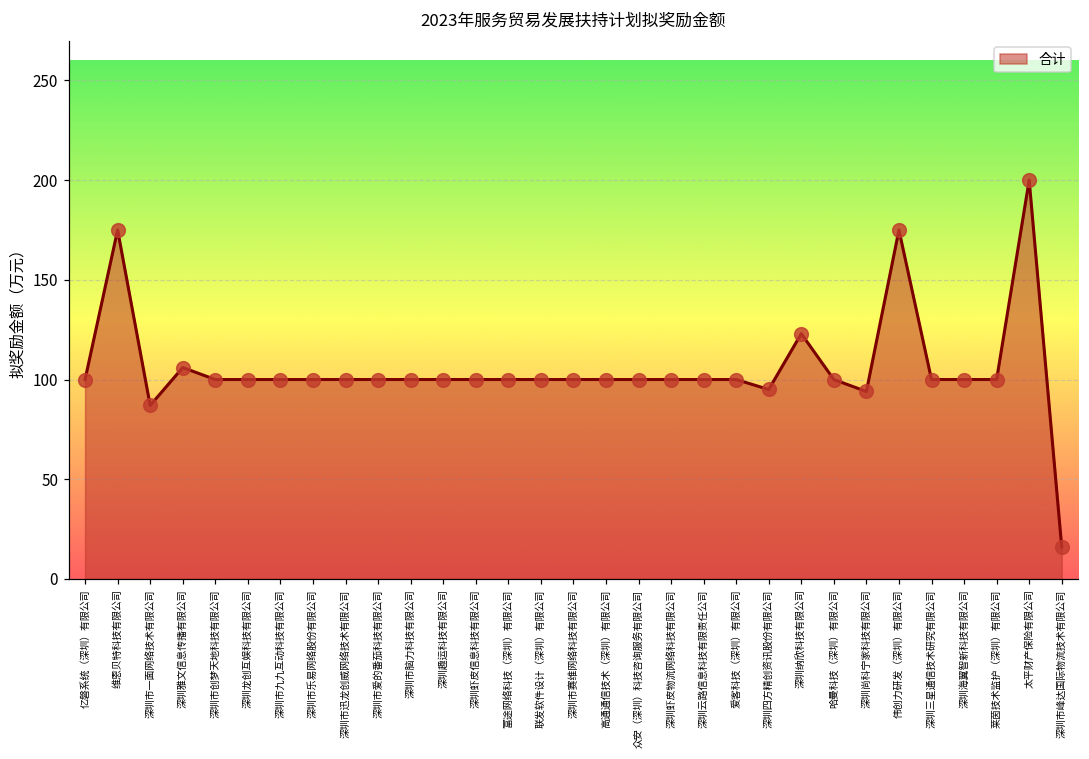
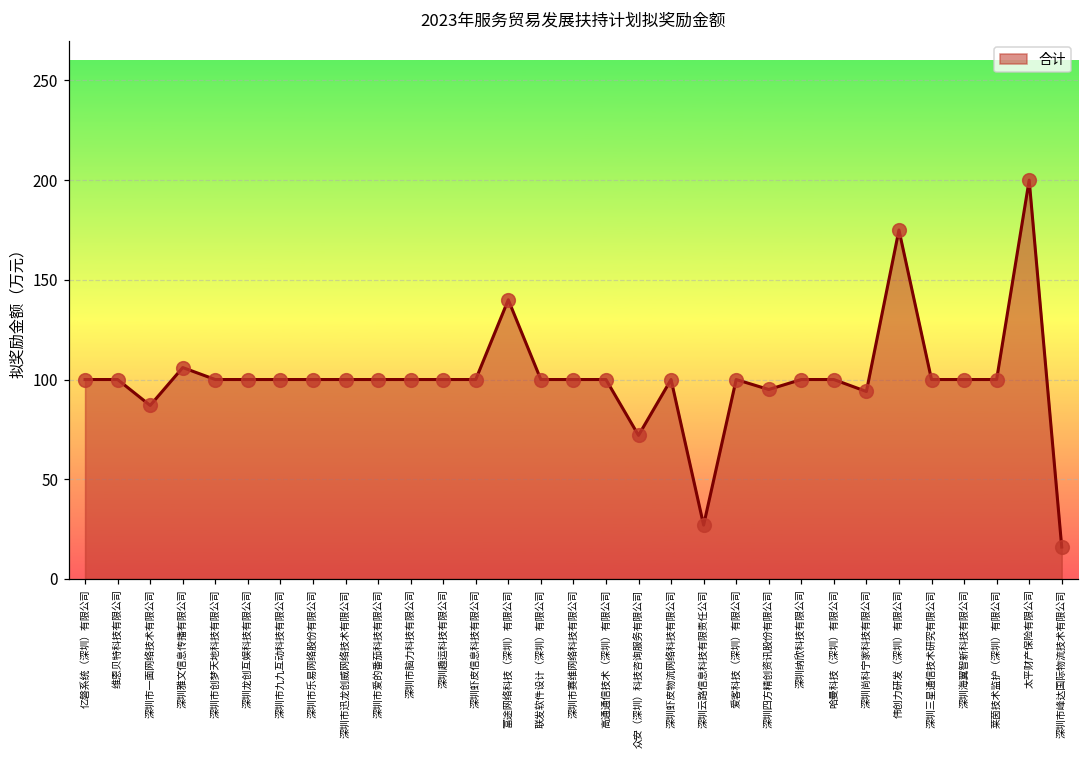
  {
    "亿磐系统（深圳）有限公司": 100,
-   "维恩贝特科技有限公司": 175,
+   "维恩贝特科技有限公司": 100,
    "深圳市一面网络技术有限公司": 87,
    "深圳雅文信息传播有限公司": 106,
    "深圳市创梦天地科技有限公司": 100,
    "深圳龙创互娱科技有限公司": 100,
    "深圳市九九互动科技有限公司": 100,
    "深圳市乐易网络股份有限公司": 100,
    "深圳市迅龙创威网络技术有限公司": 100,
    "深圳市爱的番茄科技有限公司": 100,
    "深圳市脑力科技有限公司": 100,
    "深圳趣运科技有限公司": 100,
    "深圳虾皮信息科技有限公司": 100,
-   "富途网络科技（深圳）有限公司": 100,
+   "富途网络科技（深圳）有限公司": 140,
    "联发软件设计（深圳）有限公司": 100,
    "深圳市赛维网络科技有限公司": 100,
    "高通通信技术（深圳）有限公司": 100,
-   "众安（深圳）科技咨询服务有限公司": 100,
+   "众安（深圳）科技咨询服务有限公司": 72,
    "深圳虾皮物流网络科技有限公司": 100,
-   "深圳云路信息科技有限责任公司": 100,
+   "深圳云路信息科技有限责任公司": 27,
    "爱客科技（深圳）有限公司": 100,
    "深圳四方精创资讯股份有限公司": 95,
-   "深圳纳欣科技有限公司": 123,
+   "深圳纳欣科技有限公司": 100,
    "哈曼科技（深圳）有限公司": 100,
    "深圳尚科宁家科技有限公司": 94,
    "伟创力研发（深圳）有限公司": 175,
    "深圳三星通信技术研究有限公司": 100,
    "深圳海翼智新科技有限公司": 100,
    "莱茵技术监护（深圳）有限公司": 100,
    "太平财产保险有限公司": 200,
    "深圳市峰达国际物流技术有限公司": 16
  }
